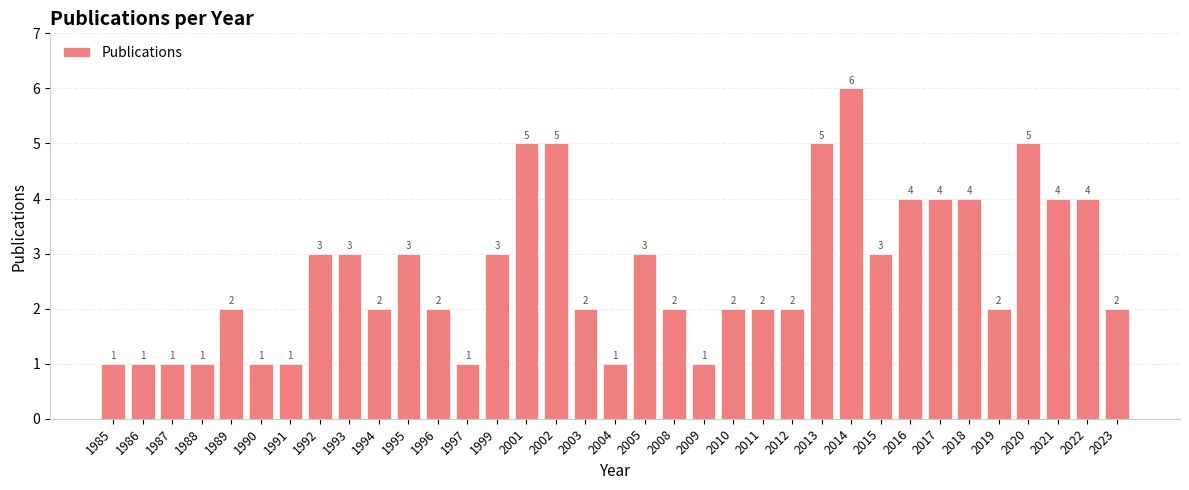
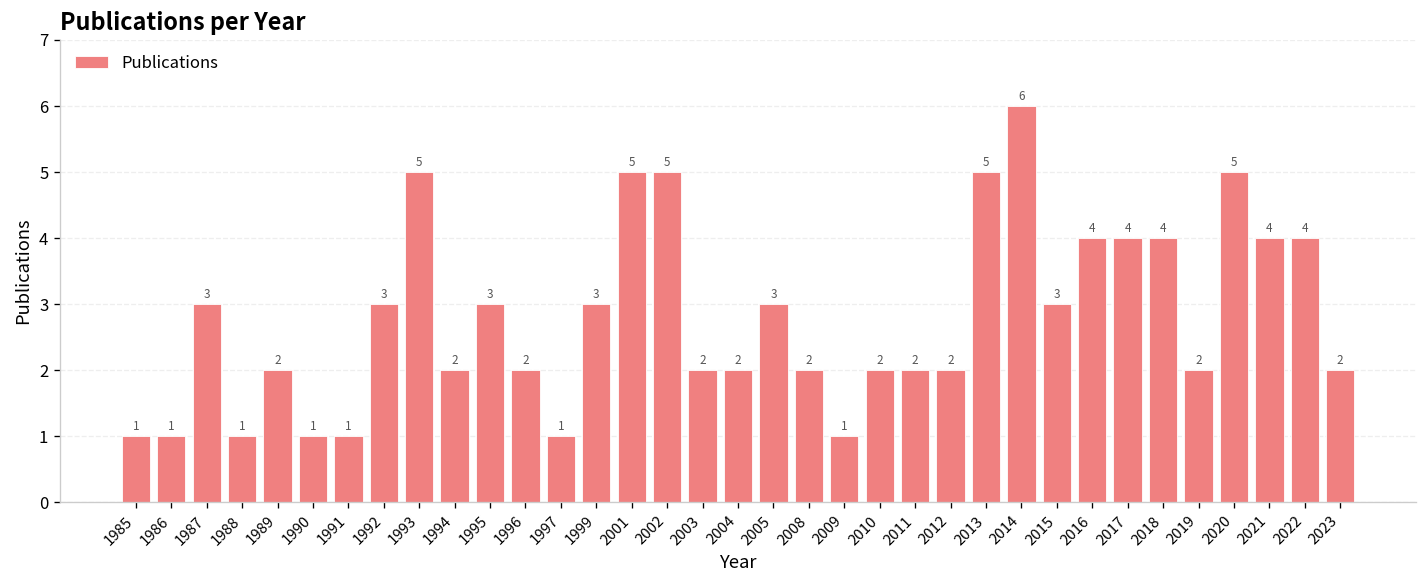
  {
    "1985": 1,
    "1986": 1,
-   "1987": 1,
+   "1987": 3,
    "1988": 1,
    "1989": 2,
    "1990": 1,
    "1991": 1,
    "1992": 3,
-   "1993": 3,
+   "1993": 5,
    "1994": 2,
    "1995": 3,
    "1996": 2,
    "1997": 1,
    "1999": 3,
    "2001": 5,
    "2002": 5,
    "2003": 2,
-   "2004": 1,
+   "2004": 2,
    "2005": 3,
    "2008": 2,
    "2009": 1,
    "2010": 2,
    "2011": 2,
    "2012": 2,
    "2013": 5,
    "2014": 6,
    "2015": 3,
    "2016": 4,
    "2017": 4,
    "2018": 4,
    "2019": 2,
    "2020": 5,
    "2021": 4,
    "2022": 4,
    "2023": 2
  }
